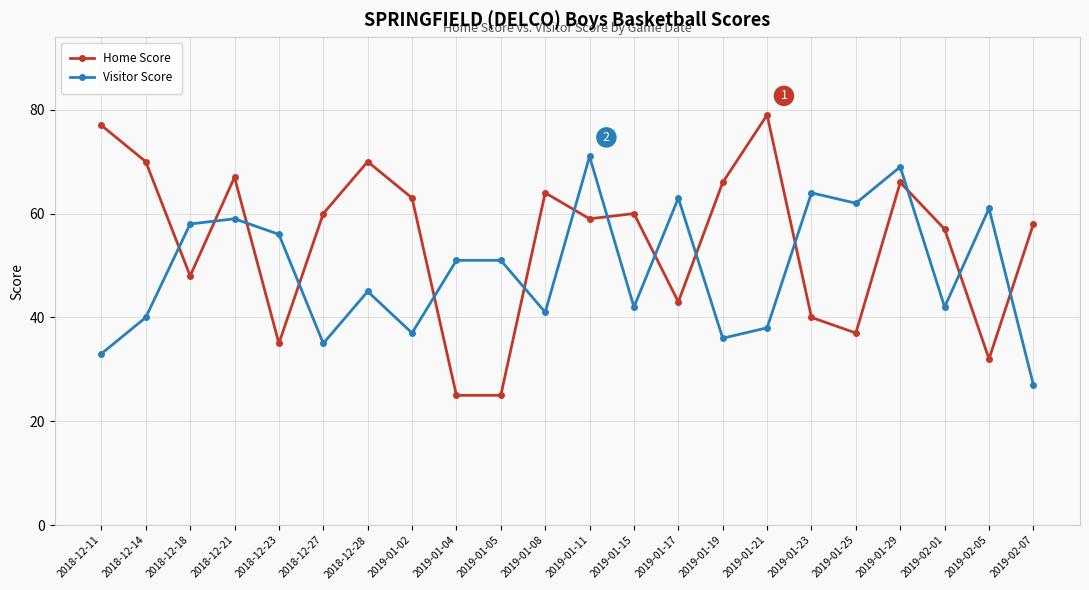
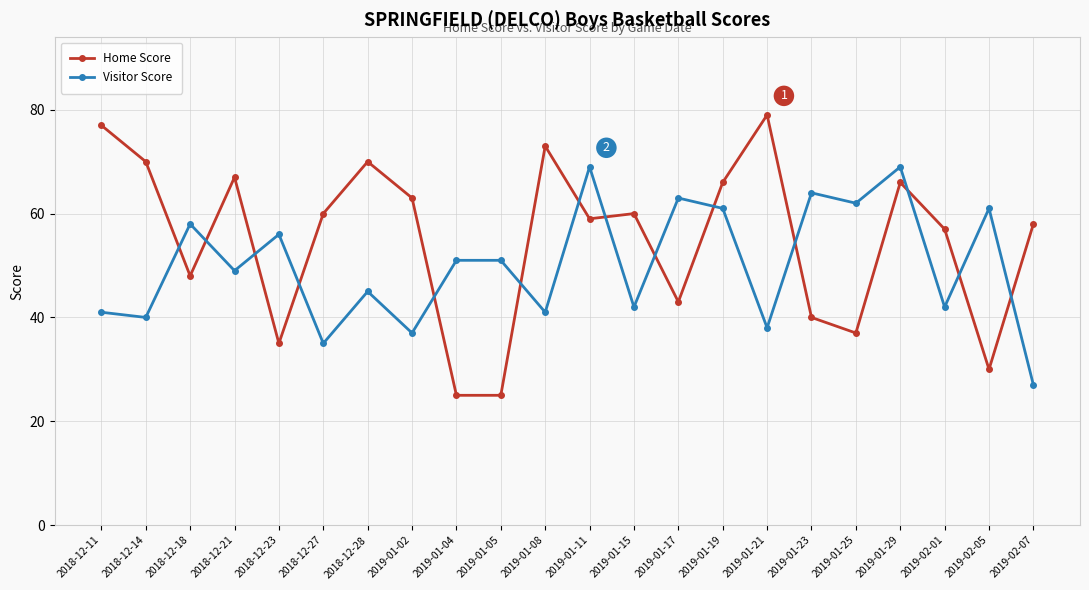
  {
    "Home Score": {
      "2018-12-11": 77,
      "2018-12-14": 70,
      "2018-12-18": 48,
      "2018-12-21": 67,
      "2018-12-23": 35,
      "2018-12-27": 60,
      "2018-12-28": 70,
      "2019-01-02": 63,
      "2019-01-04": 25,
      "2019-01-05": 25,
-     "2019-01-08": 64,
+     "2019-01-08": 73,
      "2019-01-11": 59,
      "2019-01-15": 60,
      "2019-01-17": 43,
      "2019-01-19": 66,
      "2019-01-23": 40,
      "2019-01-25": 37,
      "2019-01-29": 66,
      "2019-02-01": 57,
-     "2019-02-05": 32,
+     "2019-02-05": 30,
      "2019-02-07": 58
    },
    "Visitor Score": {
-     "2018-12-11": 33,
+     "2018-12-11": 41,
      "2018-12-14": 40,
      "2018-12-18": 58,
-     "2018-12-21": 59,
+     "2018-12-21": 49,
      "2018-12-23": 56,
      "2018-12-27": 35,
      "2018-12-28": 45,
      "2019-01-02": 37,
      "2019-01-04": 51,
      "2019-01-05": 51,
      "2019-01-08": 41,
-     "2019-01-11": 71,
+     "2019-01-11": 69,
      "2019-01-15": 42,
      "2019-01-17": 63,
-     "2019-01-19": 36,
+     "2019-01-19": 61,
      "2019-01-21": 38,
      "2019-01-23": 64,
      "2019-01-25": 62,
      "2019-01-29": 69,
      "2019-02-01": 42,
      "2019-02-05": 61,
      "2019-02-07": 27
    }
  }
